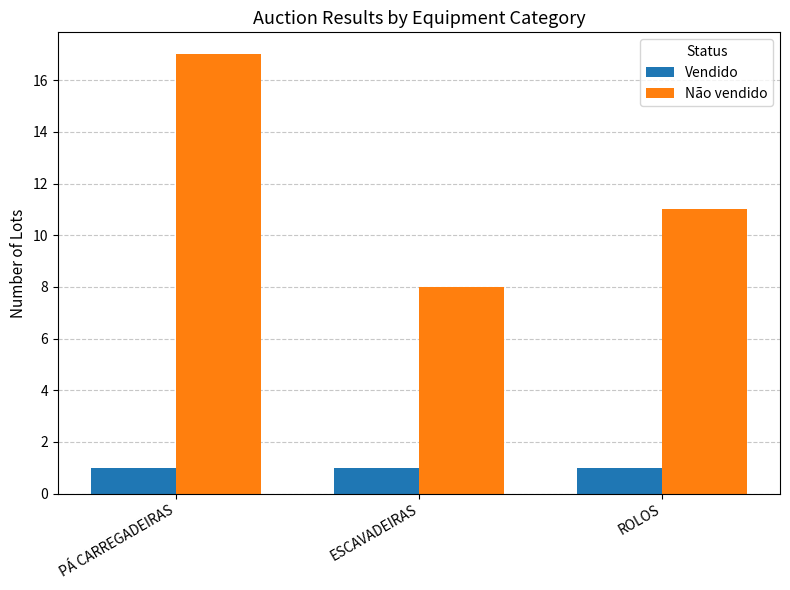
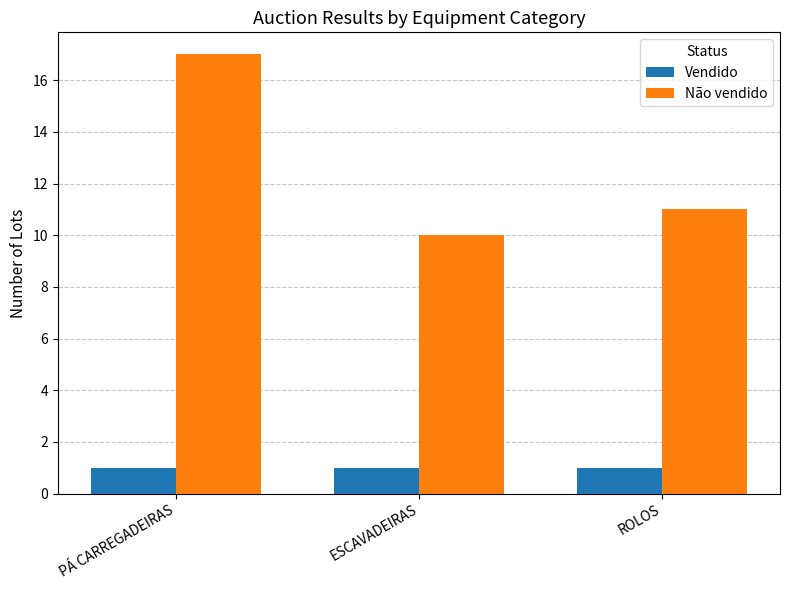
  {
    "Vendido": {
      "PÁ CARREGADEIRAS": 1,
      "ESCAVADEIRAS": 1,
      "ROLOS": 1
    },
    "Não vendido": {
      "PÁ CARREGADEIRAS": 17,
-     "ESCAVADEIRAS": 8,
+     "ESCAVADEIRAS": 10,
      "ROLOS": 11
    }
  }
